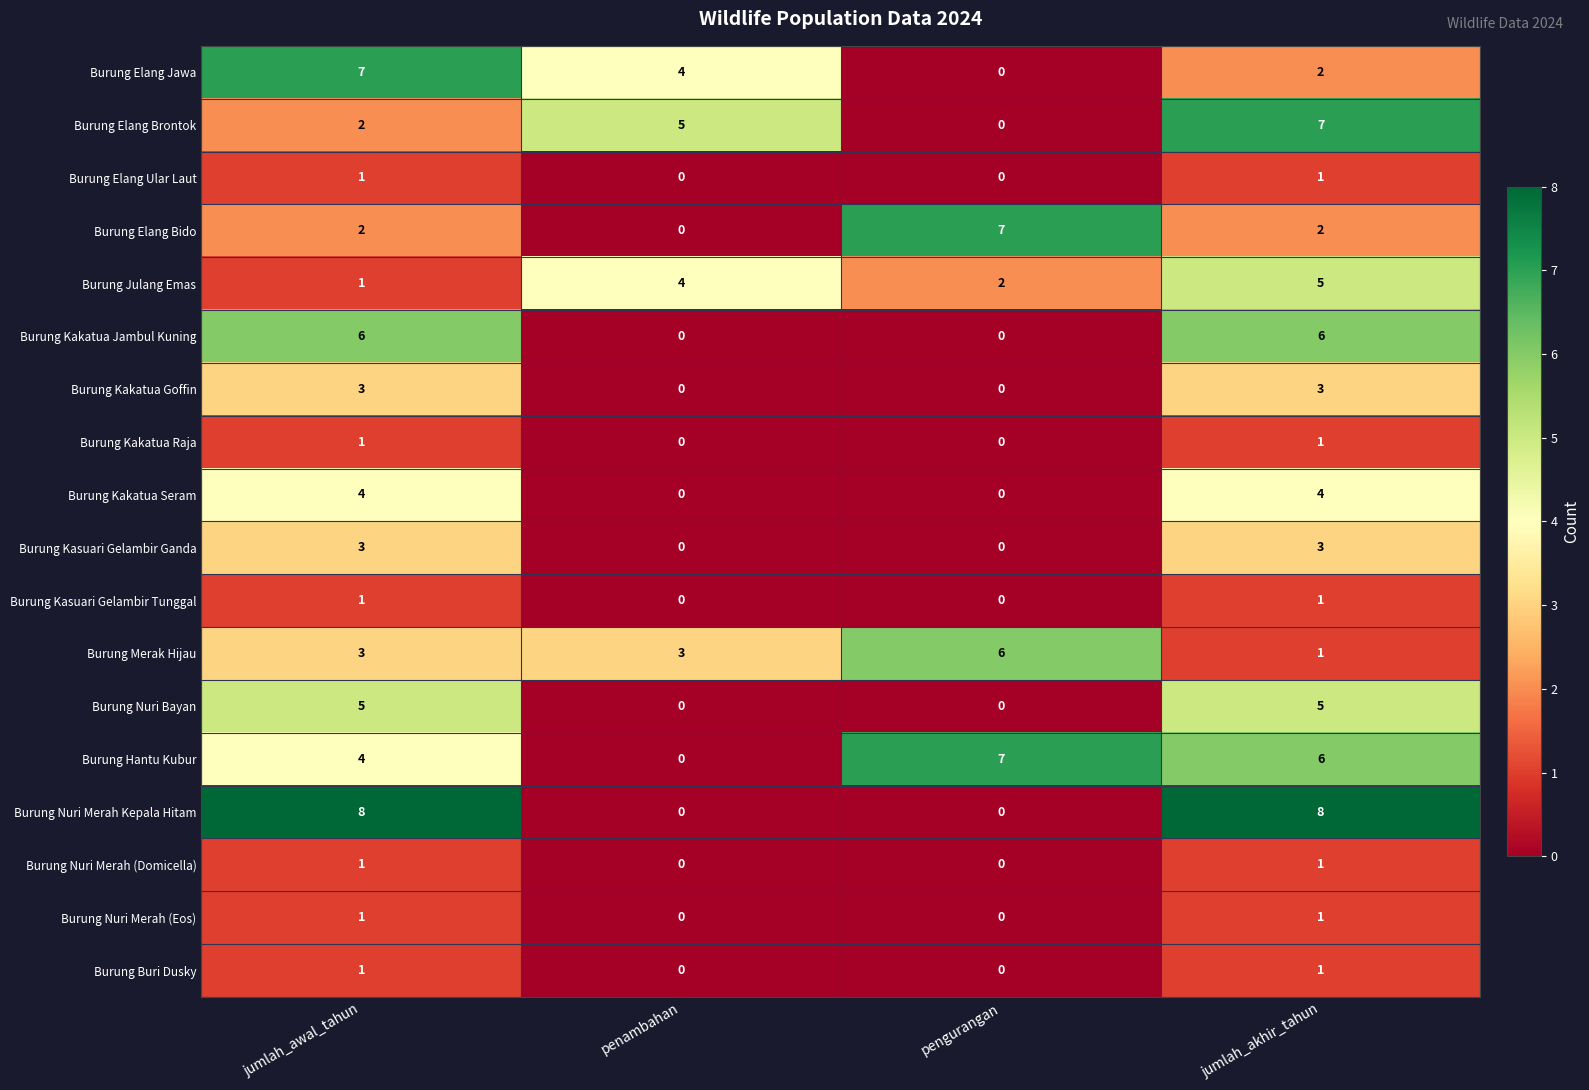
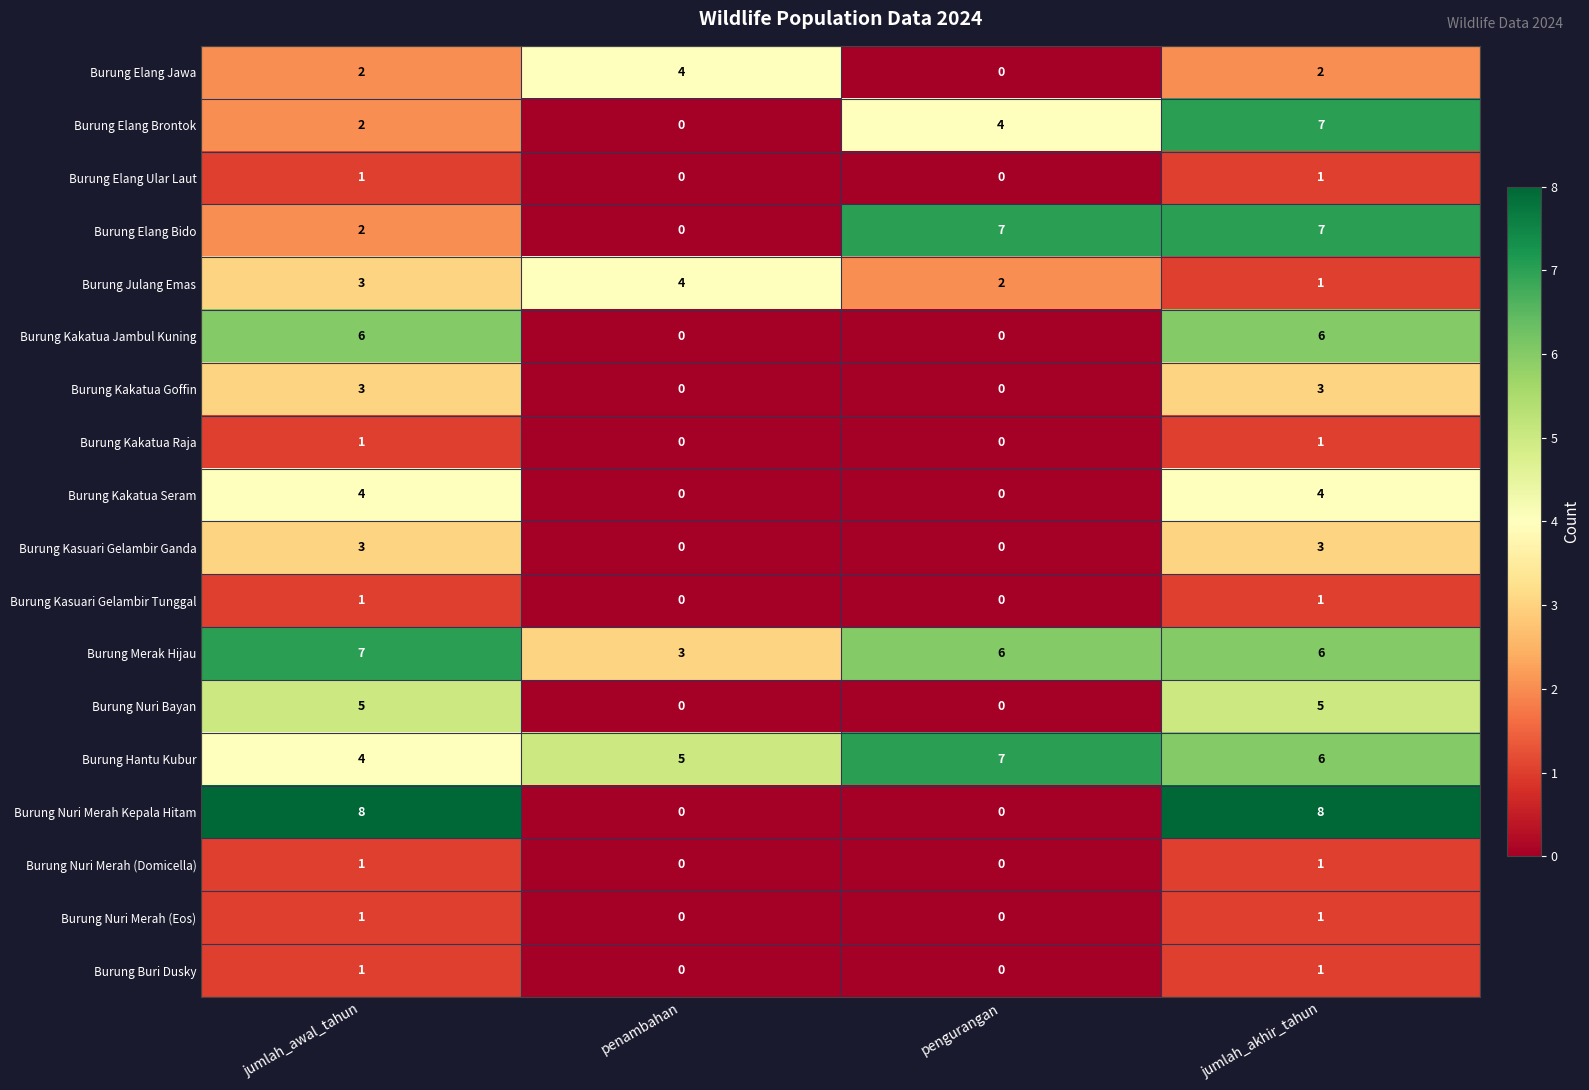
  {
    "Burung Elang Jawa": {
-     "jumlah_awal_tahun": 7,
+     "jumlah_awal_tahun": 2,
      "penambahan": 4,
      "pengurangan": 0,
      "jumlah_akhir_tahun": 2
    },
    "Burung Elang Brontok": {
      "jumlah_awal_tahun": 2,
-     "penambahan": 5,
-     "pengurangan": 0,
+     "penambahan": 0,
+     "pengurangan": 4,
      "jumlah_akhir_tahun": 7
    },
    "Burung Elang Ular Laut": {
      "jumlah_awal_tahun": 1,
      "penambahan": 0,
      "pengurangan": 0,
      "jumlah_akhir_tahun": 1
    },
    "Burung Elang Bido": {
      "jumlah_awal_tahun": 2,
      "penambahan": 0,
      "pengurangan": 7,
-     "jumlah_akhir_tahun": 2
+     "jumlah_akhir_tahun": 7
    },
    "Burung Julang Emas": {
-     "jumlah_awal_tahun": 1,
+     "jumlah_awal_tahun": 3,
      "penambahan": 4,
      "pengurangan": 2,
-     "jumlah_akhir_tahun": 5
+     "jumlah_akhir_tahun": 1
    },
    "Burung Kakatua Jambul Kuning": {
      "jumlah_awal_tahun": 6,
      "penambahan": 0,
      "pengurangan": 0,
      "jumlah_akhir_tahun": 6
    },
    "Burung Kakatua Goffin": {
      "jumlah_awal_tahun": 3,
      "penambahan": 0,
      "pengurangan": 0,
      "jumlah_akhir_tahun": 3
    },
    "Burung Kakatua Raja": {
      "jumlah_awal_tahun": 1,
      "penambahan": 0,
      "pengurangan": 0,
      "jumlah_akhir_tahun": 1
    },
    "Burung Kakatua Seram": {
      "jumlah_awal_tahun": 4,
      "penambahan": 0,
      "pengurangan": 0,
      "jumlah_akhir_tahun": 4
    },
    "Burung Kasuari Gelambir Ganda": {
      "jumlah_awal_tahun": 3,
      "penambahan": 0,
      "pengurangan": 0,
      "jumlah_akhir_tahun": 3
    },
    "Burung Kasuari Gelambir Tunggal": {
      "jumlah_awal_tahun": 1,
      "penambahan": 0,
      "pengurangan": 0,
      "jumlah_akhir_tahun": 1
    },
    "Burung Merak Hijau": {
-     "jumlah_awal_tahun": 3,
+     "jumlah_awal_tahun": 7,
      "penambahan": 3,
      "pengurangan": 6,
-     "jumlah_akhir_tahun": 1
+     "jumlah_akhir_tahun": 6
    },
    "Burung Nuri Bayan": {
      "jumlah_awal_tahun": 5,
      "penambahan": 0,
      "pengurangan": 0,
      "jumlah_akhir_tahun": 5
    },
    "Burung Hantu Kubur": {
      "jumlah_awal_tahun": 4,
-     "penambahan": 0,
+     "penambahan": 5,
      "pengurangan": 7,
      "jumlah_akhir_tahun": 6
    },
    "Burung Nuri Merah Kepala Hitam": {
      "jumlah_awal_tahun": 8,
      "penambahan": 0,
      "pengurangan": 0,
      "jumlah_akhir_tahun": 8
    },
    "Burung Nuri Merah (Domicella)": {
      "jumlah_awal_tahun": 1,
      "penambahan": 0,
      "pengurangan": 0,
      "jumlah_akhir_tahun": 1
    },
    "Burung Nuri Merah (Eos)": {
      "jumlah_awal_tahun": 1,
      "penambahan": 0,
      "pengurangan": 0,
      "jumlah_akhir_tahun": 1
    },
    "Burung Buri Dusky": {
      "jumlah_awal_tahun": 1,
      "penambahan": 0,
      "pengurangan": 0,
      "jumlah_akhir_tahun": 1
    }
  }
